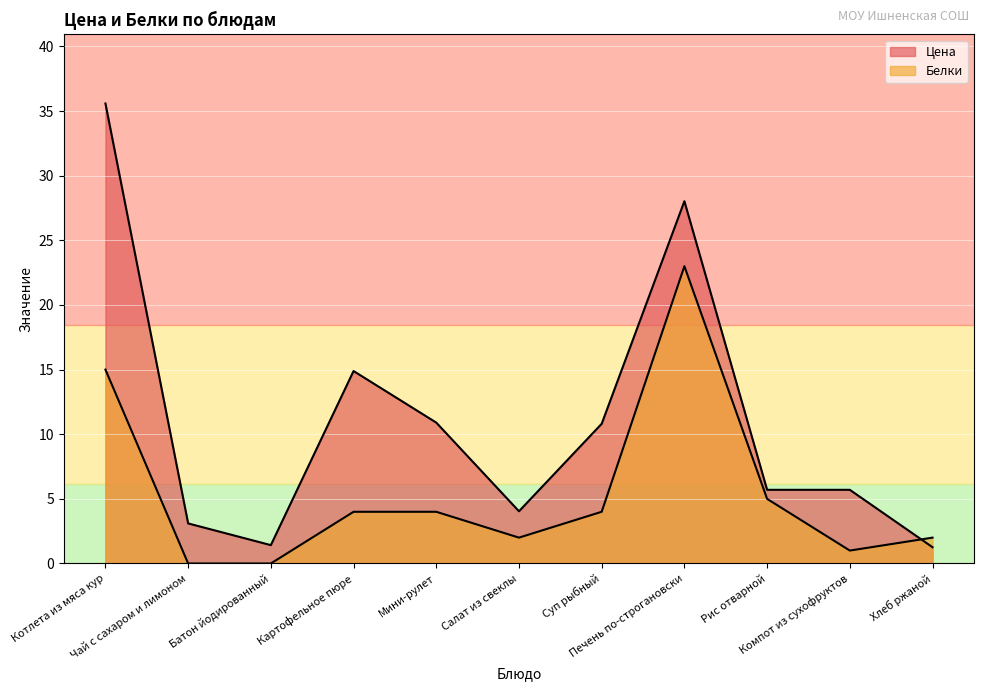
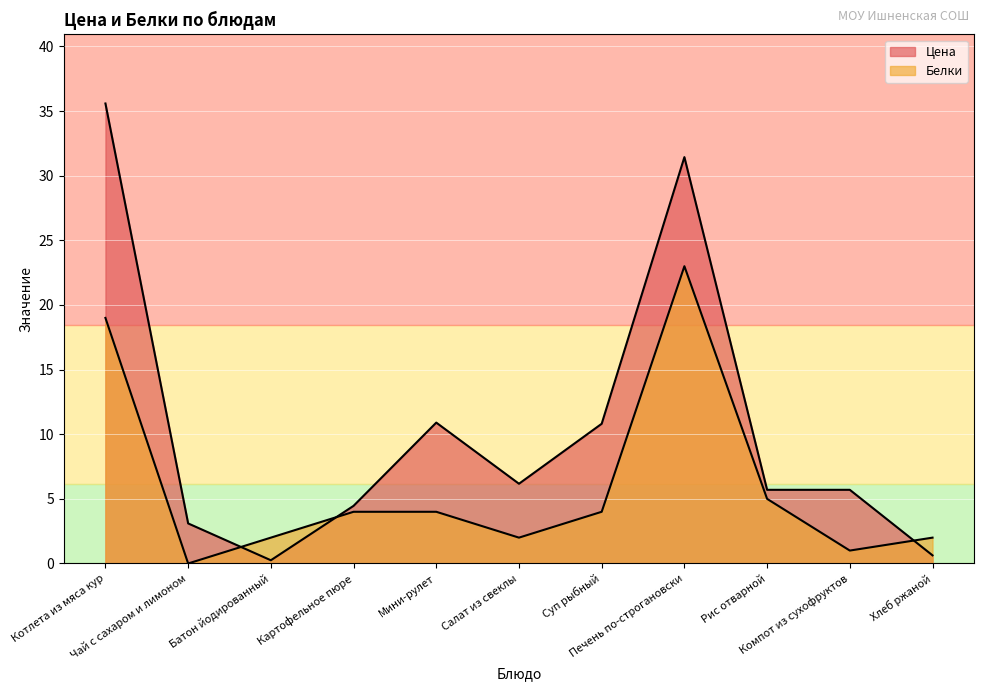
  {
    "Цена": {
      "Котлета из мяса кур": 35.6,
      "Чай с сахаром и лимоном": 3.1,
-     "Батон йодированный": 1.4,
-     "Картофельное пюре": 14.9,
+     "Батон йодированный": 0.3,
+     "Картофельное пюре": 4.5,
      "Мини-рулет": 10.9,
-     "Салат из свеклы": 4.0,
+     "Салат из свеклы": 6.2,
      "Суп рыбный": 10.8,
-     "Печень по-строгановски": 28.0,
+     "Печень по-строгановски": 31.4,
      "Рис отварной": 5.7,
      "Компот из сухофруктов": 5.7,
-     "Хлеб ржаной": 1.3
+     "Хлеб ржаной": 0.6
    },
    "Белки": {
-     "Котлета из мяса кур": 15,
+     "Котлета из мяса кур": 19,
      "Чай с сахаром и лимоном": 0,
-     "Батон йодированный": 0,
+     "Батон йодированный": 2,
      "Картофельное пюре": 4,
      "Мини-рулет": 4,
      "Салат из свеклы": 2,
      "Суп рыбный": 4,
      "Печень по-строгановски": 23,
      "Рис отварной": 5,
      "Компот из сухофруктов": 1,
      "Хлеб ржаной": 2
    }
  }
